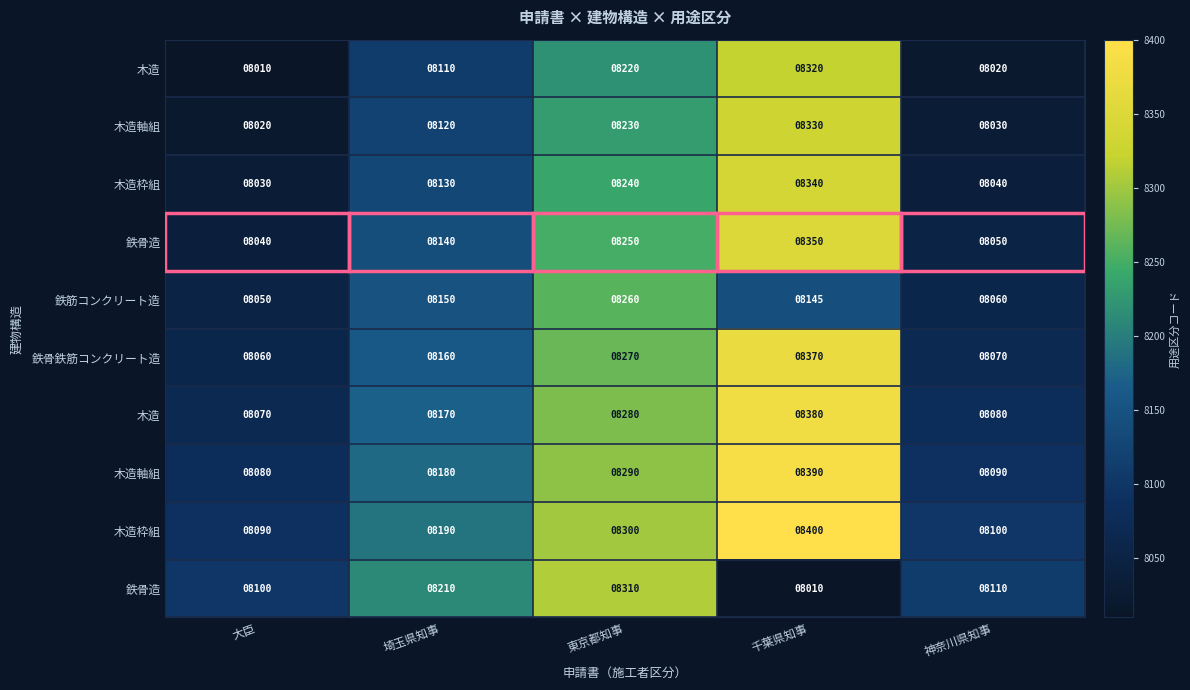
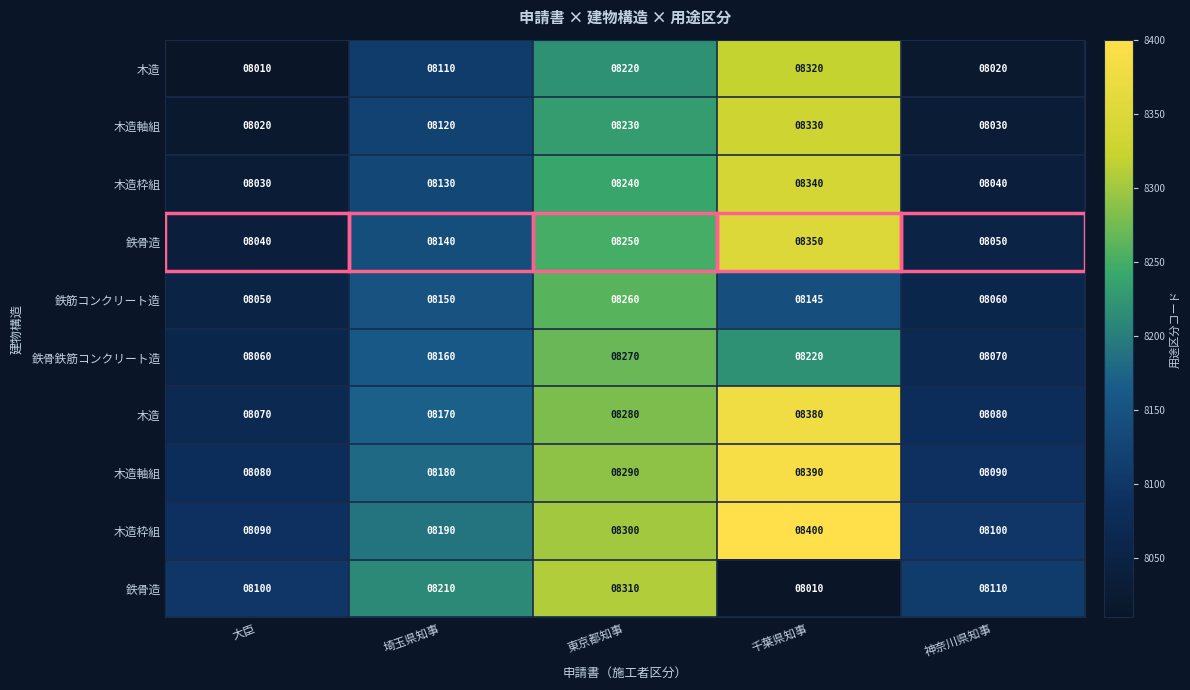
  {
    "鉄筋コンクリート造": {
      "大臣": "08050",
      "埼玉県知事": "08150",
      "東京都知事": "08260",
      "千葉県知事": "08145",
      "神奈川県知事": "08060"
    },
    "鉄骨鉄筋コンクリート造": {
      "大臣": "08060",
      "埼玉県知事": "08160",
      "東京都知事": "08270",
-     "千葉県知事": "08370",
+     "千葉県知事": "08220",
      "神奈川県知事": "08070"
    }
  }
